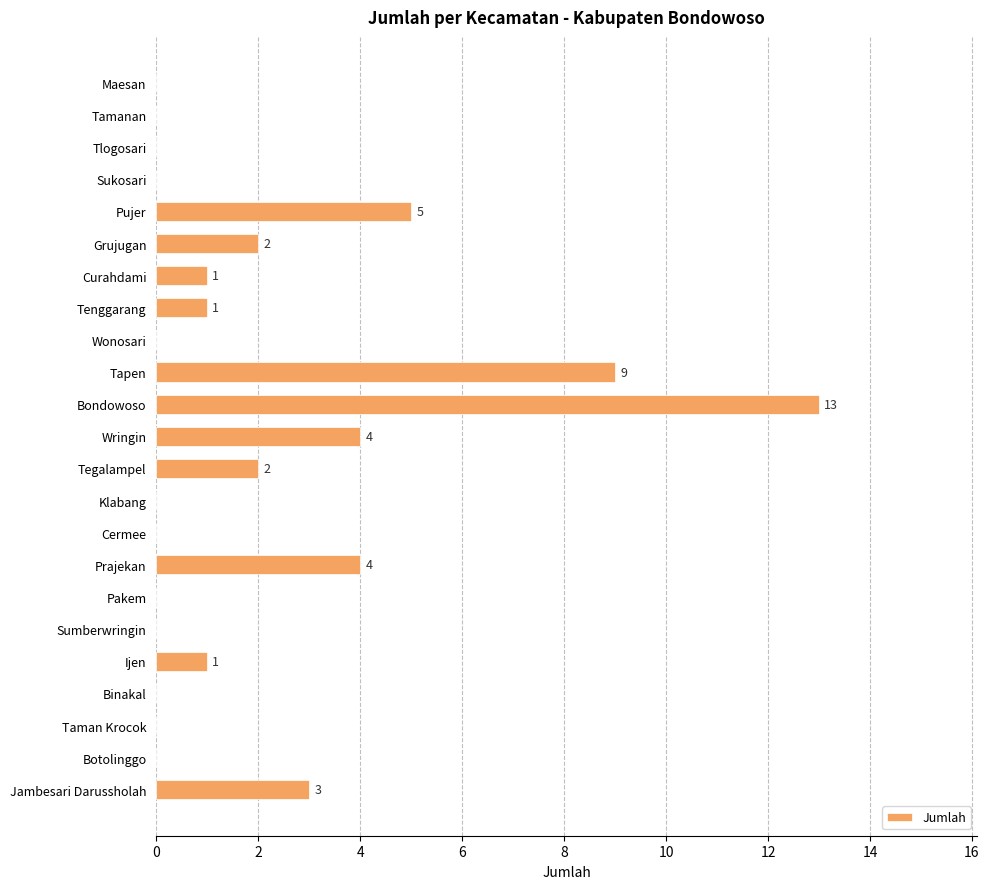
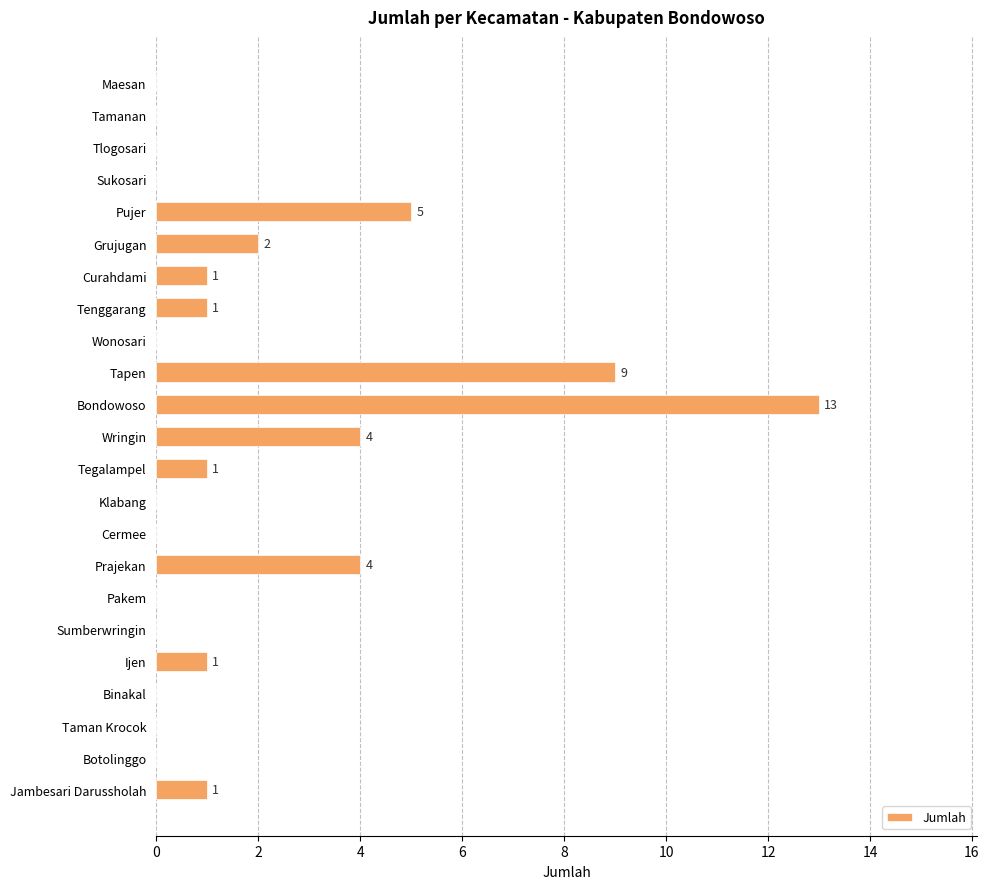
  {
    "Pujer": 5,
    "Grujugan": 2,
    "Curahdami": 1,
    "Tenggarang": 1,
    "Tapen": 9,
    "Bondowoso": 13,
    "Wringin": 4,
-   "Tegalampel": 2,
+   "Tegalampel": 1,
    "Prajekan": 4,
    "Ijen": 1,
-   "Jambesari Darussholah": 3
+   "Jambesari Darussholah": 1
  }
